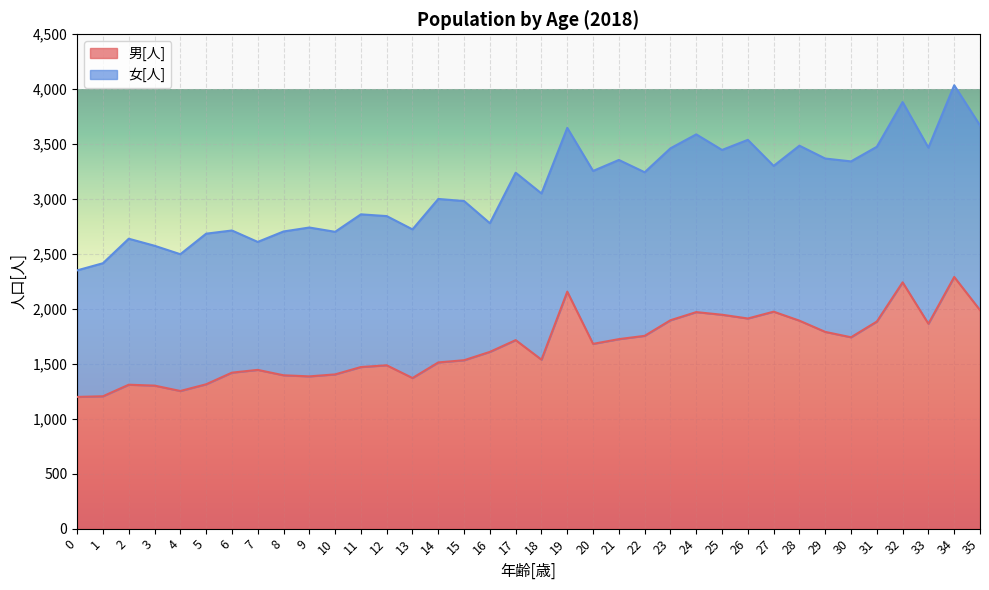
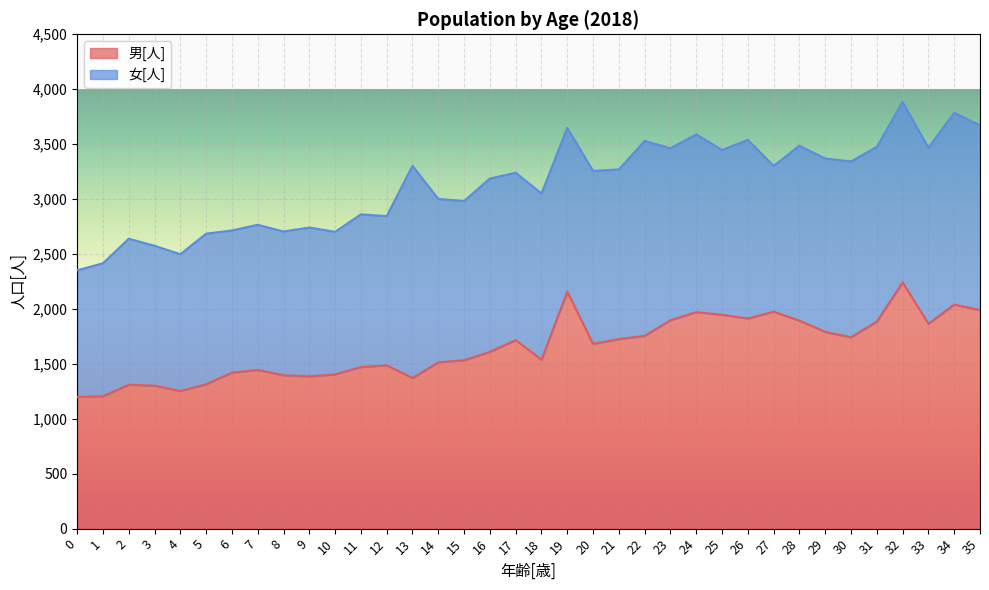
  {
    "男[人]": {
      "0": "1,200",
      "1": "1,210",
      "2": "1,310",
      "3": "1,300",
      "4": "1,250",
      "5": "1,310",
      "6": "1,420",
      "7": "1,450",
      "8": "1,400",
      "9": "1,390",
      "10": "1,400",
      "11": "1,470",
      "12": "1,490",
      "13": "1,370",
      "14": "1,510",
      "15": "1,530",
      "16": "1,610",
      "17": "1,720",
      "18": "1,540",
      "19": "2,160",
      "20": "1,680",
      "21": "1,730",
      "22": "1,760",
      "23": "1,900",
      "24": "1,970",
      "25": "1,950",
      "26": "1,910",
      "27": "1,980",
      "28": "1,890",
      "29": "1,790",
      "30": "1,740",
      "31": "1,890",
      "32": "2,240",
      "33": "1,870",
-     "34": "2,290",
+     "34": "2,040",
      "35": "1,990"
    },
    "女[人]": {
      "0": "1,150",
      "1": "1,210",
      "2": "1,330",
      "3": "1,270",
      "4": "1,250",
      "5": "1,370",
      "6": "1,290",
-     "7": "1,170",
+     "7": "1,320",
      "8": "1,310",
      "9": "1,360",
      "10": "1,300",
      "11": "1,390",
      "12": "1,360",
-     "13": "1,350",
+     "13": "1,930",
      "14": "1,490",
      "15": "1,450",
-     "16": "1,170",
+     "16": "1,580",
      "17": "1,520",
      "18": "1,510",
      "19": "1,490",
      "20": "1,570",
-     "21": "1,630",
-     "22": "1,490",
+     "21": "1,550",
+     "22": "1,770",
      "23": "1,570",
      "24": "1,620",
      "25": "1,500",
      "26": "1,630",
      "27": "1,330",
      "28": "1,590",
      "29": "1,580",
      "30": "1,600",
      "31": "1,590",
      "32": "1,640",
      "33": "1,600",
      "34": "1,750",
      "35": "1,680"
    }
  }
